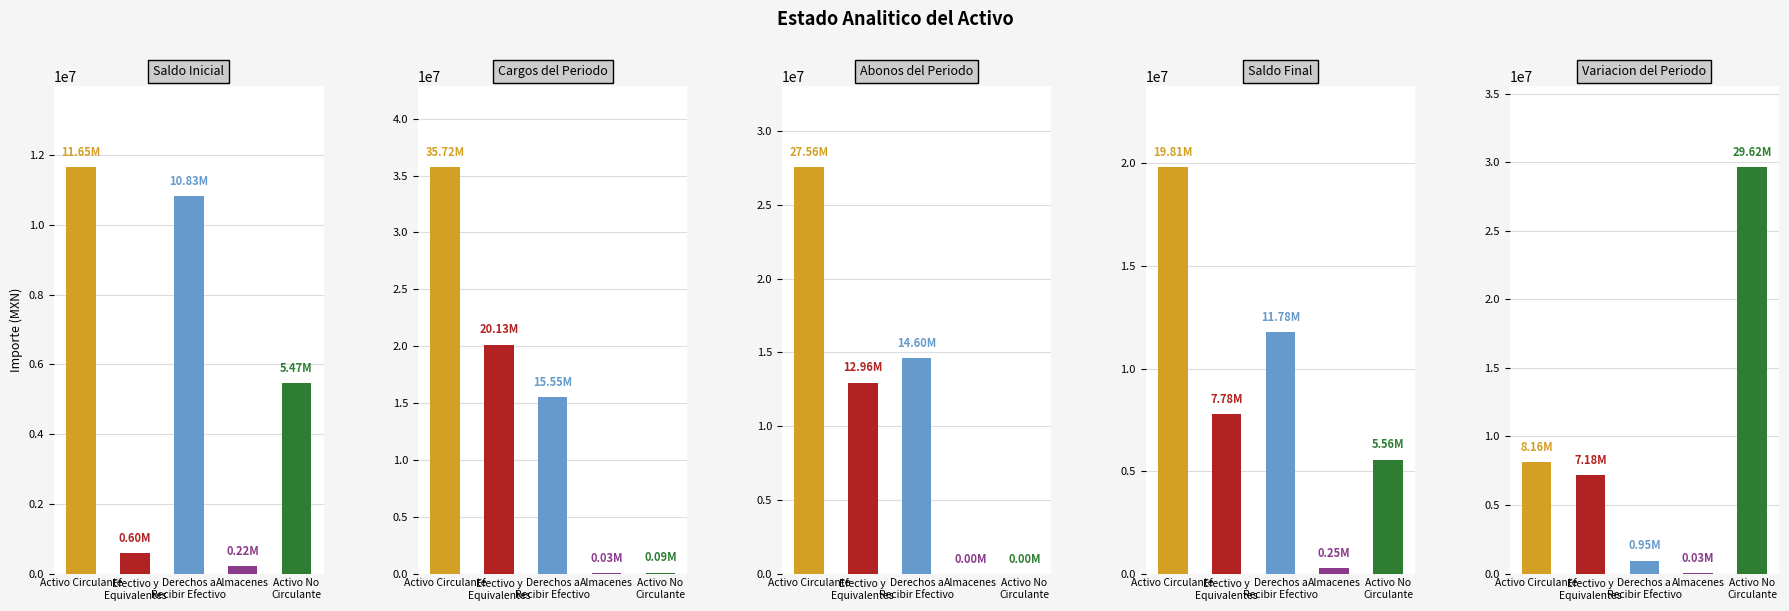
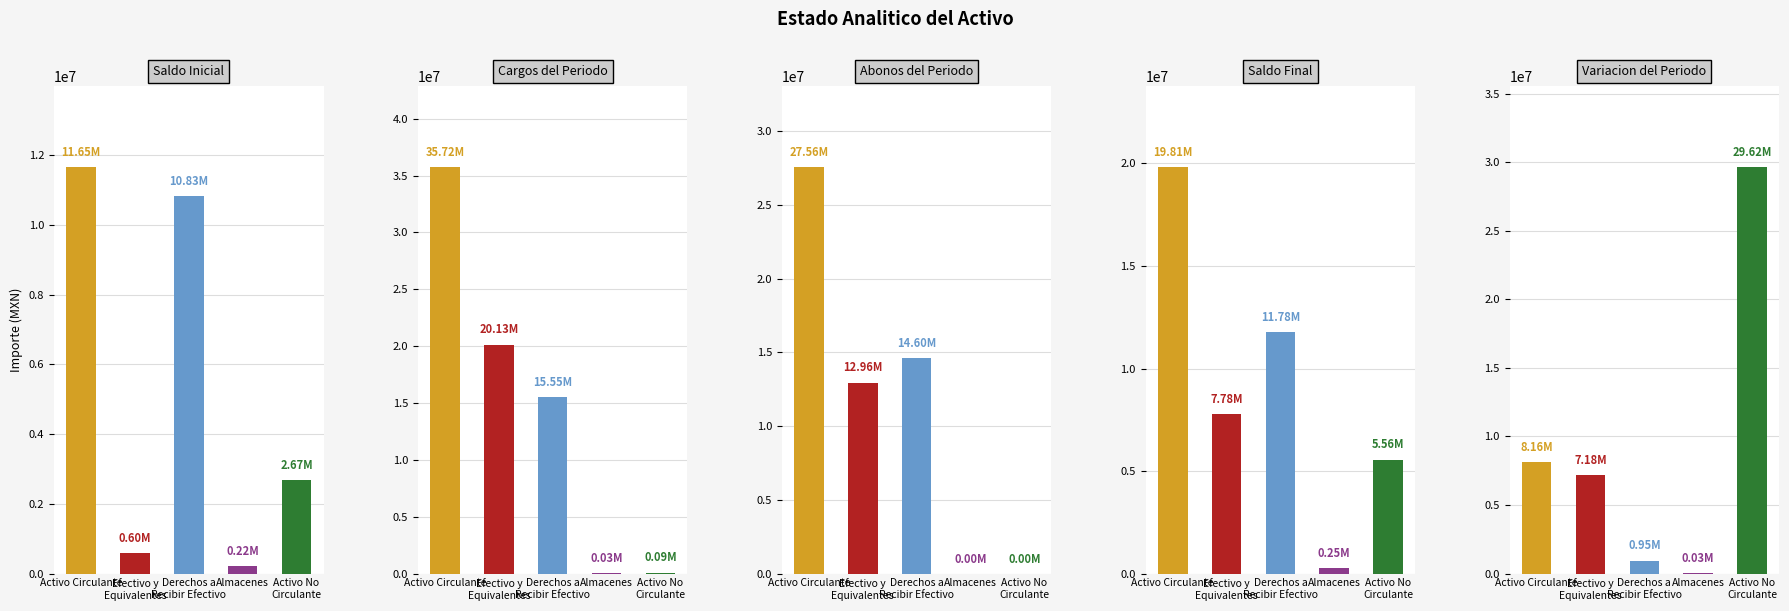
  {
    "Saldo Inicial": {
-     "Activo No Circulante": "5.47M"
+     "Activo No Circulante": "2.67M"
    },
    "Cargos del Periodo": {
      "Activo No Circulante": "0.09M"
    },
    "Abonos del Periodo": {
      "Activo No Circulante": "0.00M"
    },
    "Saldo Final": {
      "Activo No Circulante": "5.56M"
    },
    "Variacion del Periodo": {
      "Activo No Circulante": "29.62M"
    }
  }
